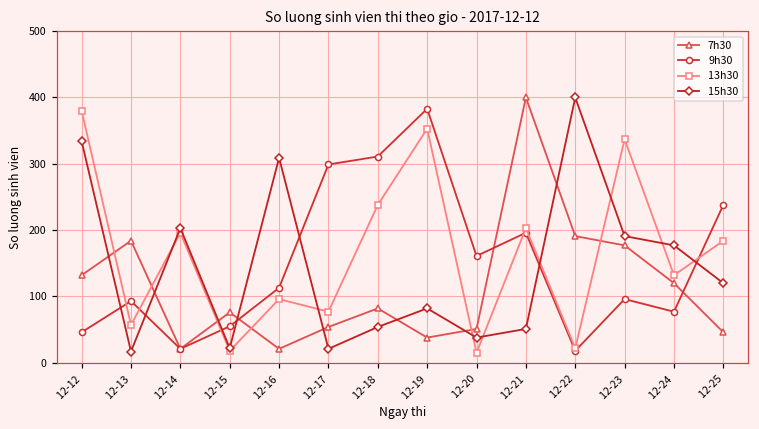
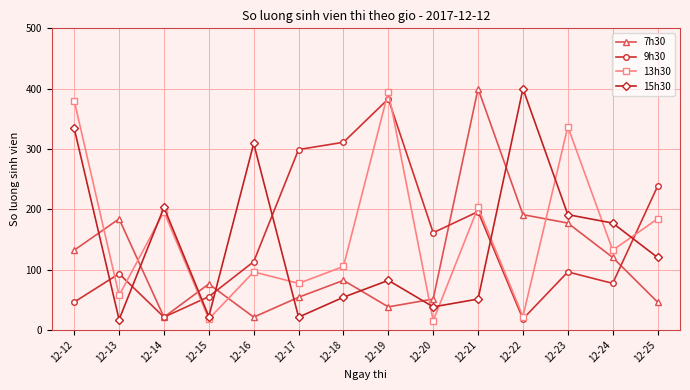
  {
    "13h30": {
      "12-12": 380,
      "12-13": 60,
      "12-14": 200,
      "12-16": 100,
      "12-17": 80,
-     "12-18": 240,
-     "12-19": 350,
+     "12-18": 110,
+     "12-19": 400,
      "12-20": 20,
      "12-21": 200,
      "12-23": 340,
      "12-24": 130,
      "12-25": 180
    }
  }
